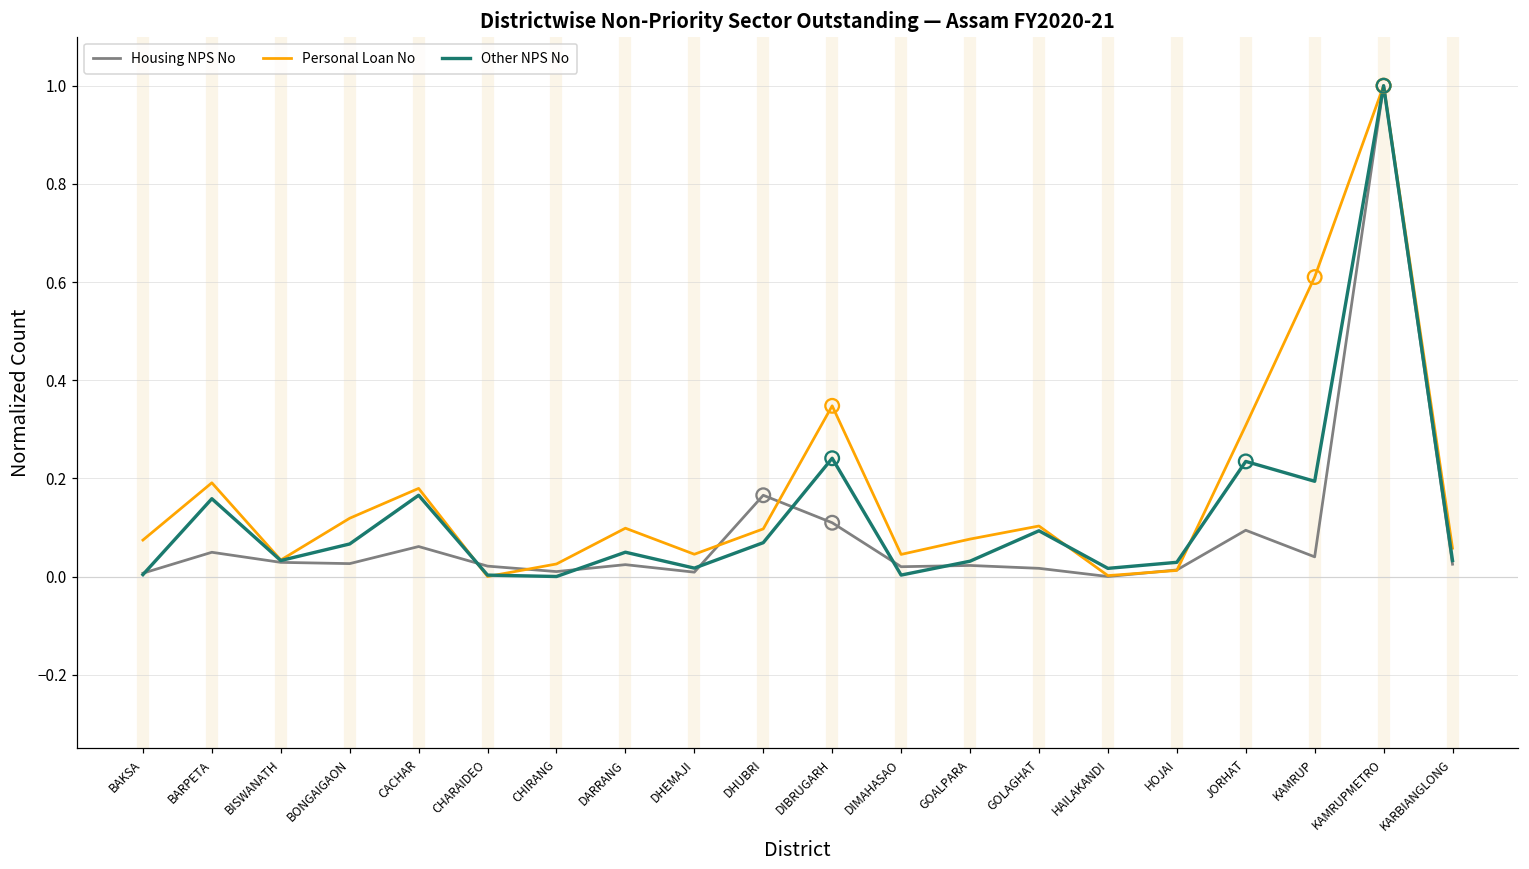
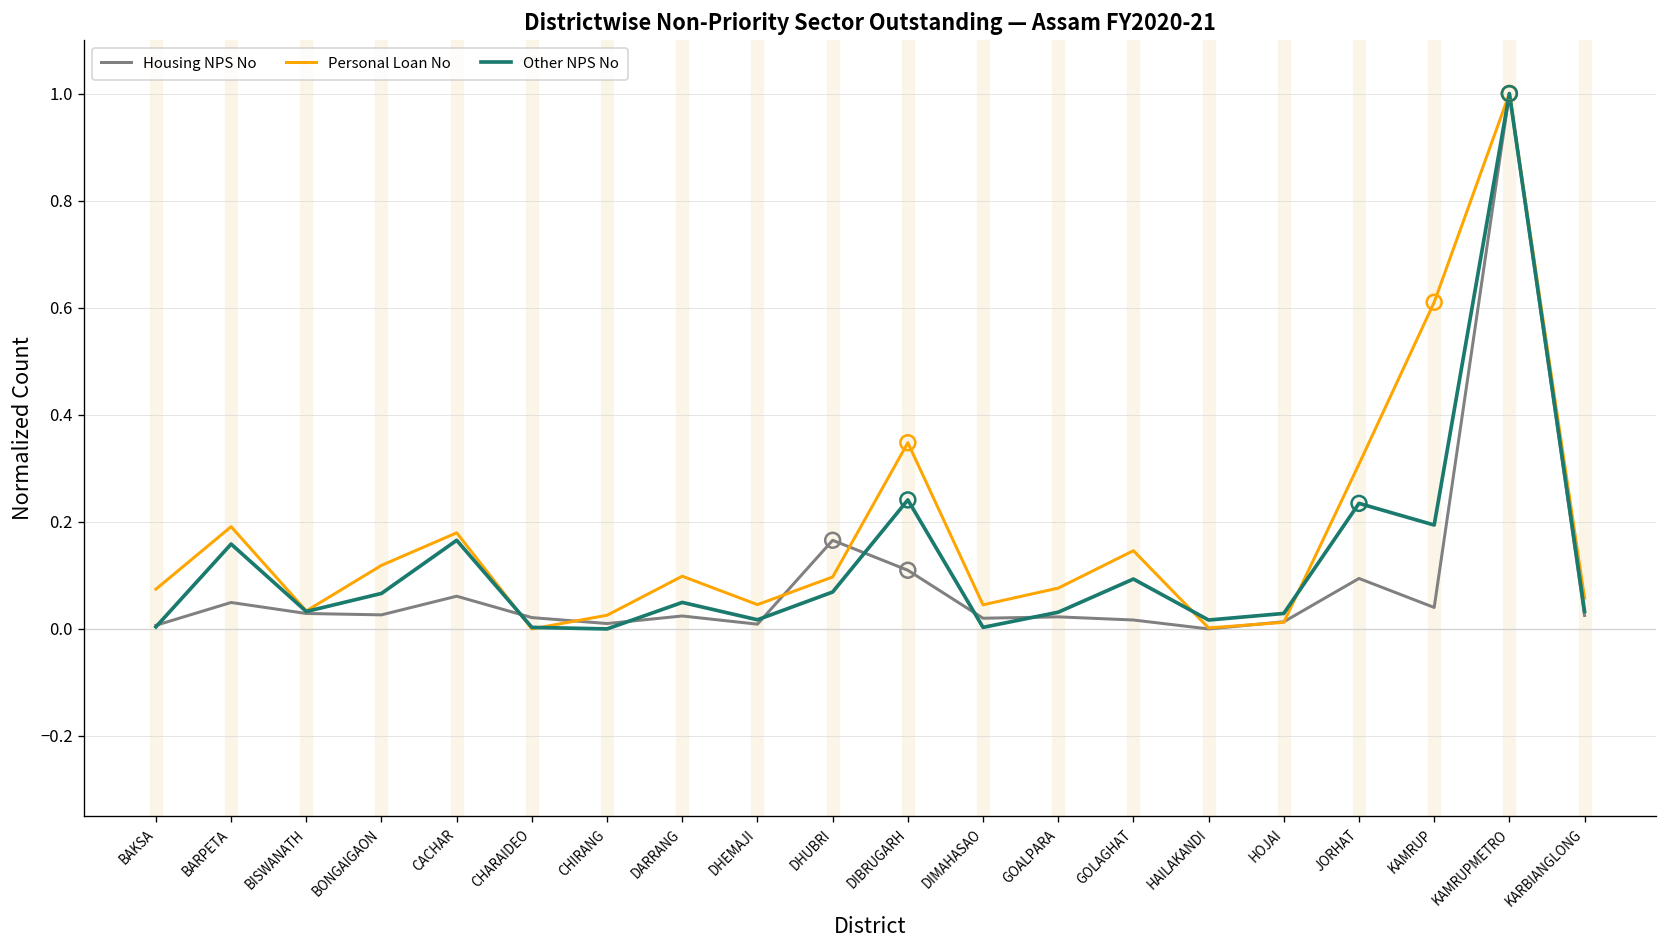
  {
    "Housing NPS No": {
      "BARPETA": 0.05,
      "BONGAIGAON": 0.03,
      "CACHAR": 0.06,
      "CHARAIDEO": 0.02,
      "CHIRANG": 0.01,
      "DARRANG": 0.02,
      "DHEMAJI": 0.01,
      "DIMAHASAO": 0.02,
      "GOALPARA": 0.02,
      "GOLAGHAT": 0.02,
      "JORHAT": 0.09,
      "KAMRUP": 0.04,
      "KARBIANGLONG": 0.03
    },
    "Personal Loan No": {
      "BAKSA": 0.07,
      "BARPETA": 0.19,
      "BONGAIGAON": 0.12,
      "CACHAR": 0.18,
      "CHIRANG": 0.03,
      "DARRANG": 0.10,
      "DHEMAJI": 0.05,
      "DHUBRI": 0.10,
      "DIMAHASAO": 0.05,
      "GOALPARA": 0.08,
-     "GOLAGHAT": 0.10,
+     "GOLAGHAT": 0.15,
      "JORHAT": 0.31,
      "KARBIANGLONG": 0.06
    },
    "Other NPS No": {
      "BARPETA": 0.16,
      "BONGAIGAON": 0.07,
      "CACHAR": 0.17,
      "CHIRANG": 0.00,
      "DARRANG": 0.05,
      "DHEMAJI": 0.02,
      "DHUBRI": 0.07,
      "DIMAHASAO": 0.00,
      "GOALPARA": 0.03,
      "GOLAGHAT": 0.09,
      "HAILAKANDI": 0.02,
      "HOJAI": 0.03,
      "KAMRUP": 0.19,
      "KARBIANGLONG": 0.03
    }
  }
